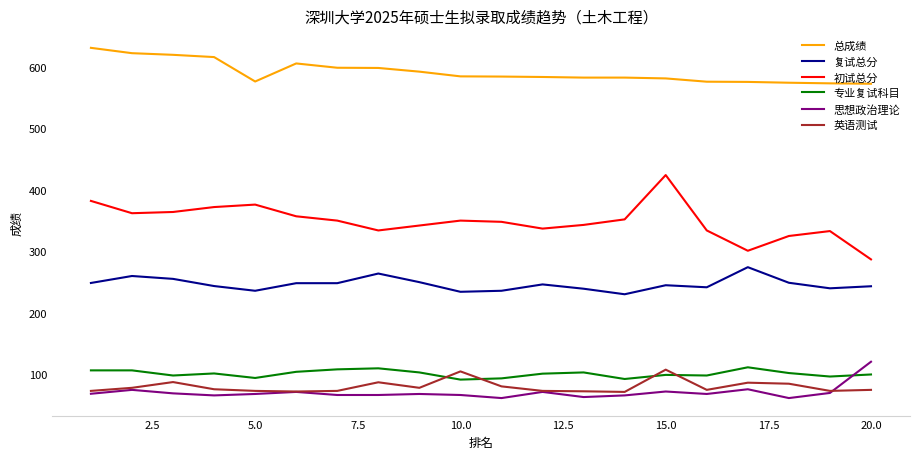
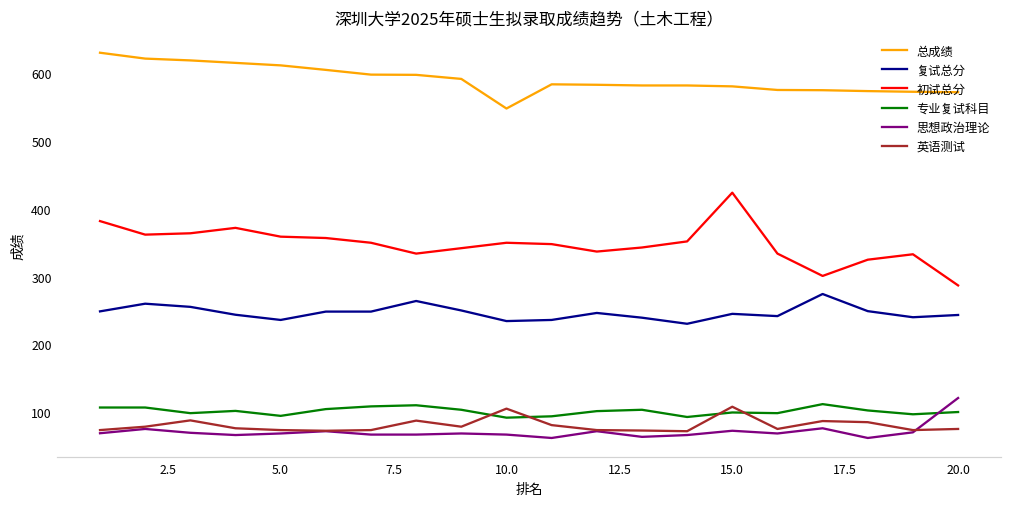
  {
    "总成绩": {
-     "5.0": 580,
-     "10.0": 580,
+     "5.0": 610,
+     "10.0": 550,
      "15.0": 580,
      "20.0": 570
    },
    "复试总分": {
      "5.0": 240,
      "10.0": 230,
      "15.0": 250,
      "20.0": 240
    },
    "初试总分": {
-     "5.0": 380,
+     "5.0": 360,
      "10.0": 350,
      "15.0": 420,
      "20.0": 290
    },
    "专业复试科目": {
      "5.0": 90,
      "10.0": 90,
      "15.0": 100,
      "20.0": 100
    },
    "思想政治理论": {
      "5.0": 70,
      "10.0": 70,
      "15.0": 70,
      "20.0": 120
    },
    "英语测试": {
      "5.0": 70,
      "10.0": 110,
      "15.0": 110,
      "20.0": 80
    }
  }
